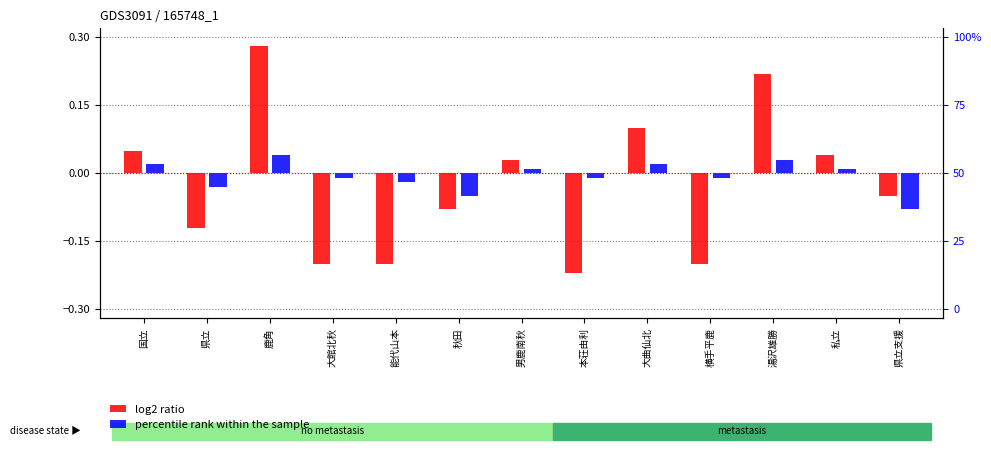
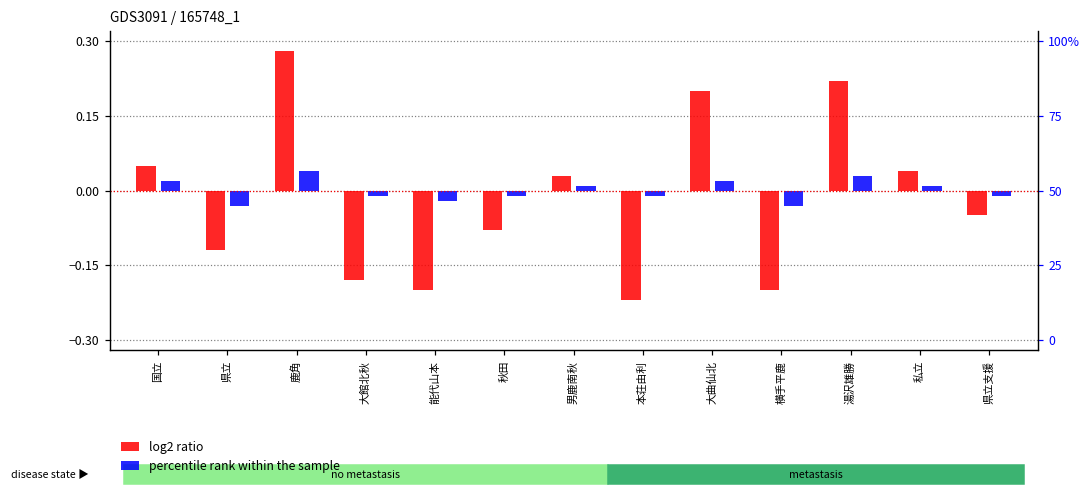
  {
    "log2 ratio": {
      "国立": 0.05,
      "県立": -0.12,
      "鹿角": 0.28,
-     "大館北秋": -0.20,
+     "大館北秋": -0.18,
      "能代山本": -0.20,
      "秋田": -0.08,
      "男鹿南秋": 0.03,
      "本荘由利": -0.22,
-     "大曲仙北": 0.1,
+     "大曲仙北": 0.2,
      "横手平鹿": -0.20,
      "湯沢雄勝": 0.22,
      "私立": 0.04,
      "県立支援": -0.05
    },
    "percentile rank within the sample": {
      "国立": 0.02,
      "県立": -0.03,
      "鹿角": 0.04,
      "大館北秋": -0.01,
      "能代山本": -0.02,
-     "秋田": -0.05,
+     "秋田": -0.01,
      "男鹿南秋": 0.01,
      "本荘由利": -0.01,
      "大曲仙北": 0.02,
-     "横手平鹿": -0.01,
+     "横手平鹿": -0.03,
      "湯沢雄勝": 0.03,
      "私立": 0.01,
-     "県立支援": -0.08
+     "県立支援": -0.01
    }
  }
